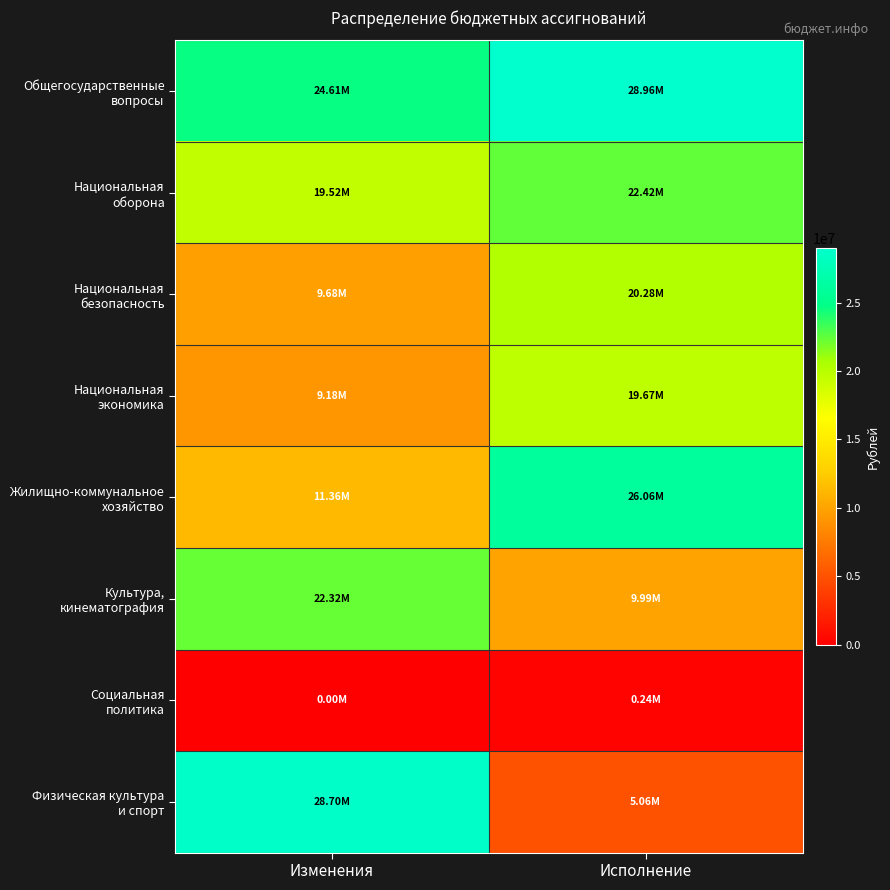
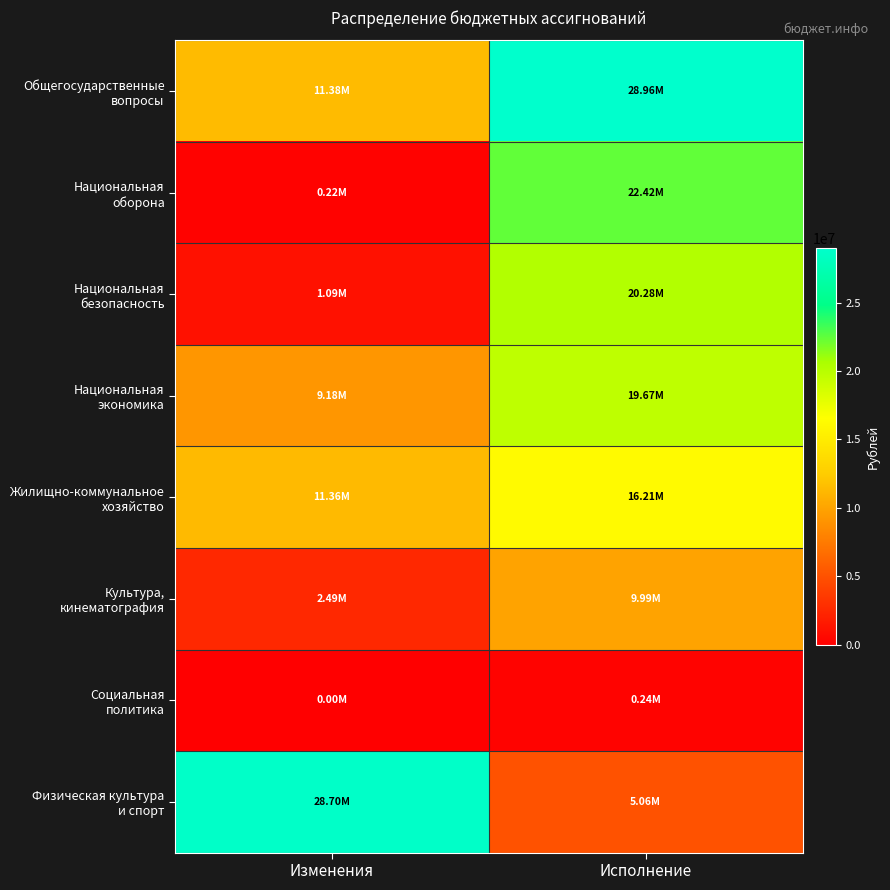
  {
    "Общегосударственные вопросы": {
-     "Изменения": "24.61M",
+     "Изменения": "11.38M",
      "Исполнение": "28.96M"
    },
    "Национальная оборона": {
-     "Изменения": "19.52M",
+     "Изменения": "0.22M",
      "Исполнение": "22.42M"
    },
    "Национальная безопасность": {
-     "Изменения": "9.68M",
+     "Изменения": "1.09M",
      "Исполнение": "20.28M"
    },
    "Национальная экономика": {
      "Изменения": "9.18M",
      "Исполнение": "19.67M"
    },
    "Жилищно-коммунальное хозяйство": {
      "Изменения": "11.36M",
-     "Исполнение": "26.06M"
+     "Исполнение": "16.21M"
    },
    "Культура, кинематография": {
-     "Изменения": "22.32M",
+     "Изменения": "2.49M",
      "Исполнение": "9.99M"
    },
    "Социальная политика": {
      "Изменения": "0.00M",
      "Исполнение": "0.24M"
    },
    "Физическая культура и спорт": {
      "Изменения": "28.70M",
      "Исполнение": "5.06M"
    }
  }
